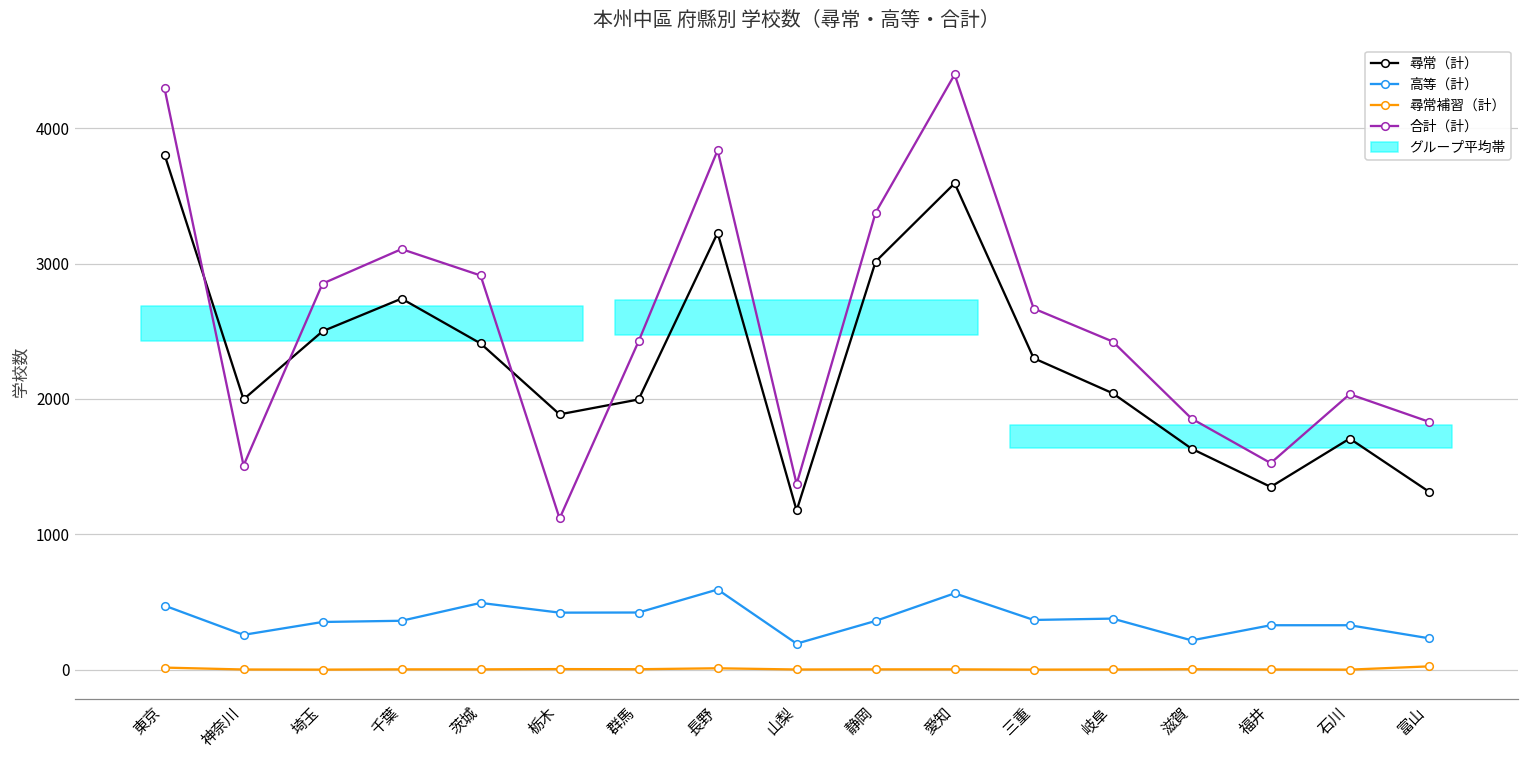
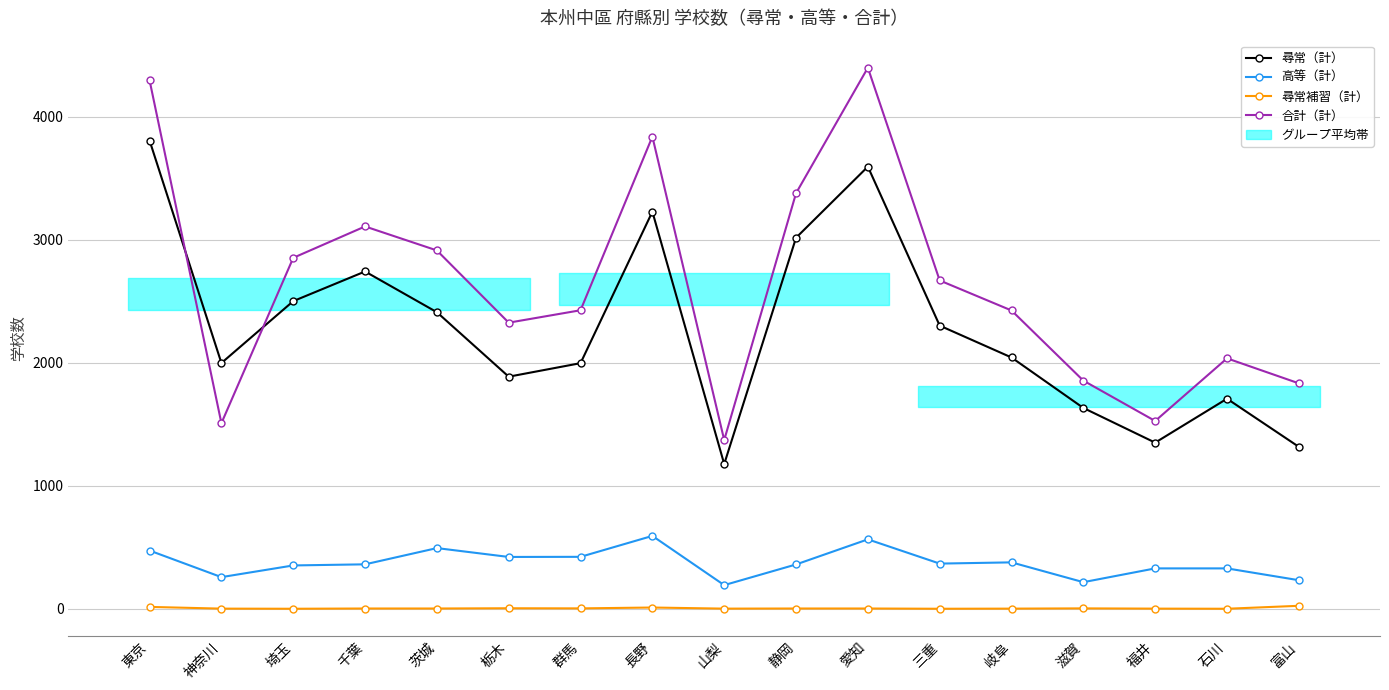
  {
    "尋常（計）": {
      "東京": 3810,
      "神奈川": 2000,
      "埼玉": 2500,
      "千葉": 2740,
      "茨城": 2410,
      "栃木": 1890,
      "群馬": 2000,
      "長野": 3230,
      "山梨": 1180,
      "静岡": 3020,
      "愛知": 3590,
      "三重": 2300,
      "岐阜": 2040,
      "滋賀": 1630,
      "福井": 1350,
      "石川": 1710,
      "富山": 1320
    },
    "高等（計）": {
      "東京": 470,
      "神奈川": 260,
      "埼玉": 350,
      "千葉": 360,
      "茨城": 490,
      "栃木": 420,
      "群馬": 420,
      "長野": 590,
      "山梨": 190,
      "静岡": 360,
      "愛知": 560,
      "三重": 370,
      "岐阜": 380,
      "滋賀": 220,
      "福井": 330,
      "石川": 330,
      "富山": 230
    },
    "尋常補習（計）": {
      "東京": 20,
      "神奈川": 0,
      "埼玉": 0,
      "千葉": 0,
      "茨城": 0,
      "栃木": 0,
      "群馬": 0,
      "長野": 10,
      "山梨": 0,
      "静岡": 0,
      "愛知": 0,
      "三重": 0,
      "岐阜": 0,
      "滋賀": 0,
      "福井": 0,
      "石川": 0,
      "富山": 20
    },
    "合計（計）": {
      "東京": 4290,
      "神奈川": 1510,
      "埼玉": 2850,
      "千葉": 3110,
      "茨城": 2910,
-     "栃木": 1120,
+     "栃木": 2330,
      "群馬": 2430,
      "長野": 3840,
      "山梨": 1370,
      "静岡": 3380,
      "愛知": 4400,
      "三重": 2670,
      "岐阜": 2420,
      "滋賀": 1850,
      "福井": 1530,
      "石川": 2040,
      "富山": 1830
    }
  }
